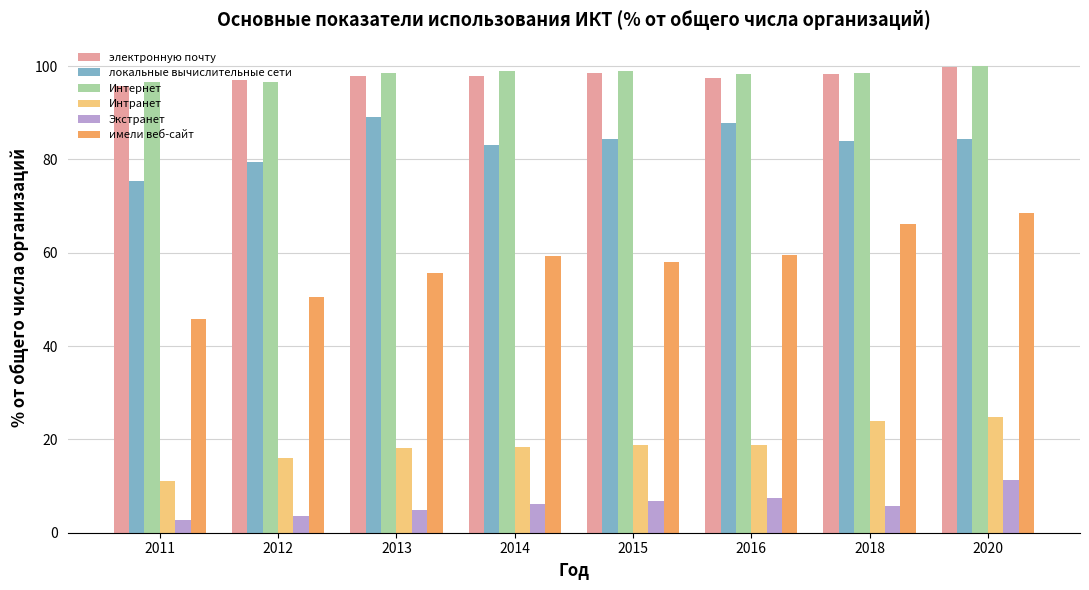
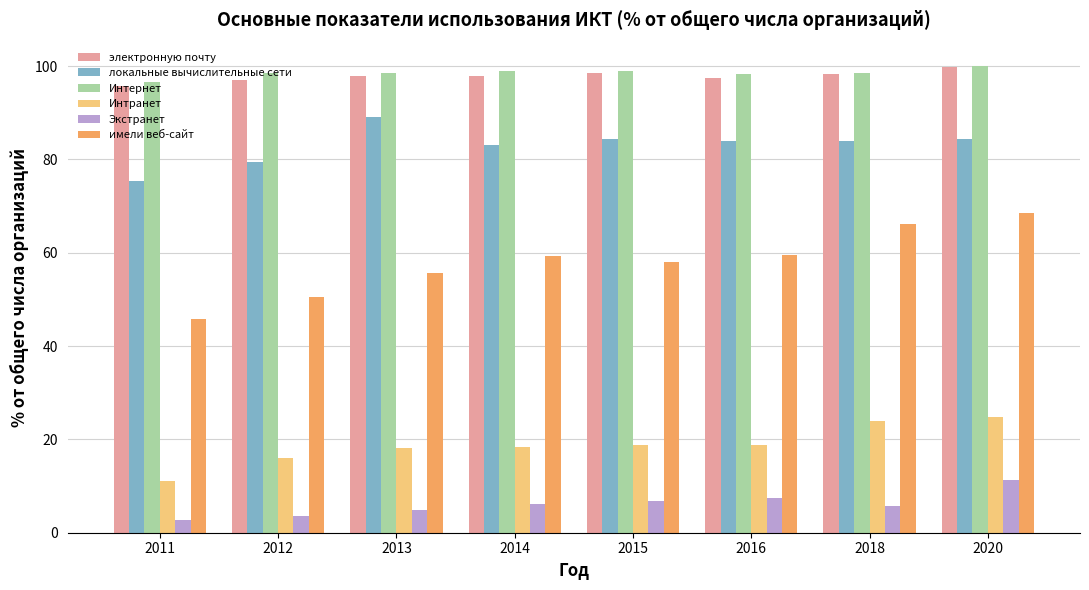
  {
    "локальные вычислительные сети": {
      "2011": 75,
      "2012": 79,
      "2013": 89,
      "2014": 83,
      "2015": 84,
-     "2016": 88,
+     "2016": 84,
      "2018": 84,
      "2020": 84
    },
    "Интернет": {
      "2011": 97,
-     "2012": 97,
+     "2012": 98,
      "2013": 99,
      "2014": 99,
      "2015": 99,
      "2016": 98,
      "2018": 99,
      "2020": 100
    },
    "Экстранет": {
      "2011": 3,
      "2012": 4,
      "2013": 5,
      "2014": 6,
      "2015": 7,
      "2016": 8,
      "2018": 6,
      "2020": 11
    }
  }
